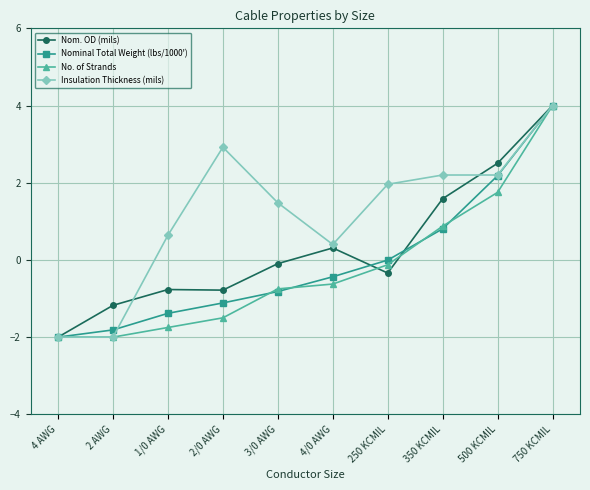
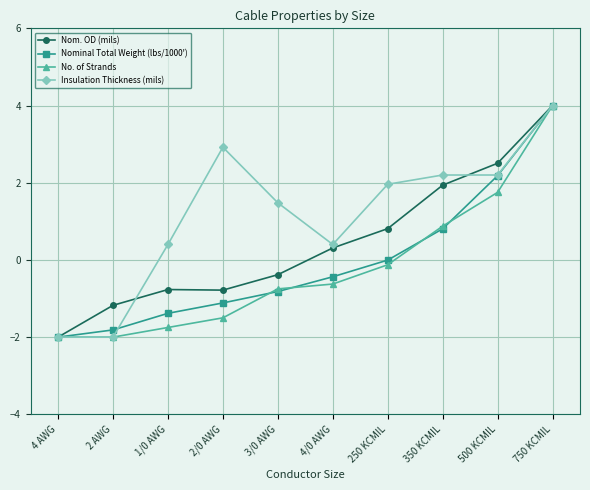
  {
    "Nom. OD (mils)": {
      "2 AWG": -1.2,
      "1/0 AWG": -0.8,
      "2/0 AWG": -0.8,
-     "3/0 AWG": -0.1,
+     "3/0 AWG": -0.4,
      "4/0 AWG": 0.3,
-     "250 KCMIL": -0.3,
-     "350 KCMIL": 1.6,
+     "250 KCMIL": 0.8,
+     "350 KCMIL": 1.9,
      "500 KCMIL": 2.5
    },
    "Insulation Thickness (mils)": {
-     "1/0 AWG": 0.6,
+     "1/0 AWG": 0.4,
      "2/0 AWG": 2.9,
      "3/0 AWG": 1.5,
      "4/0 AWG": 0.4,
      "250 KCMIL": 2.0,
      "350 KCMIL": 2.2
    }
  }
